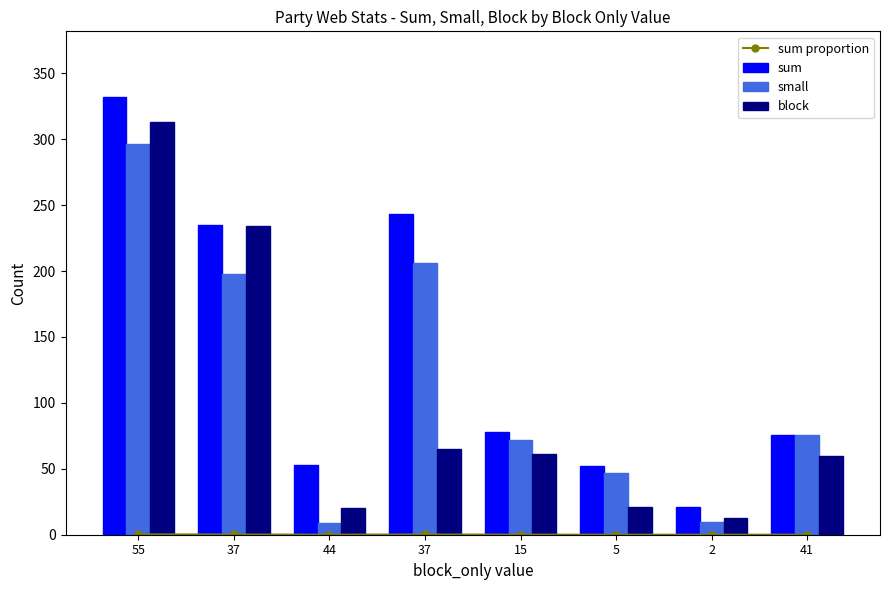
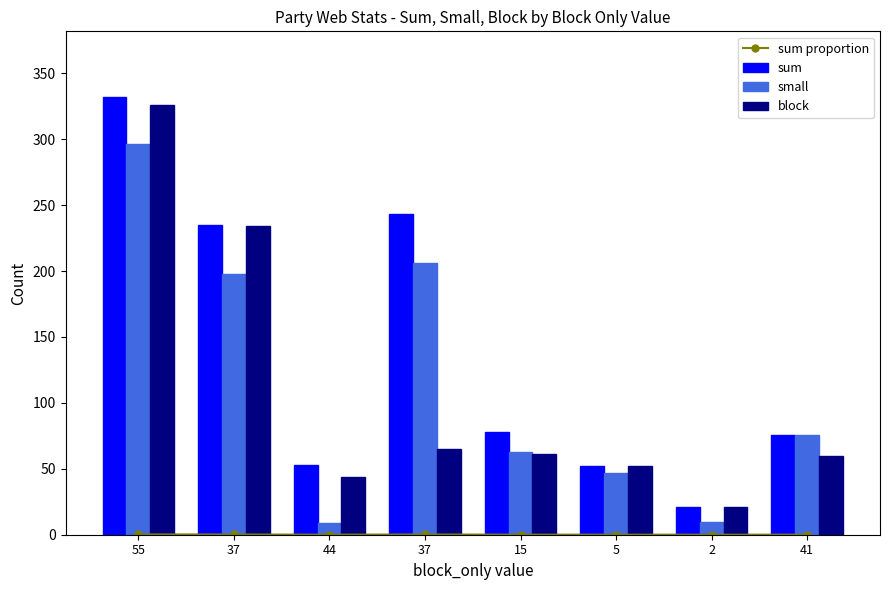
  {
    "sum": {
      "55": 332,
      "44": 53,
      "15": 78,
      "5": 52,
      "2": 21,
      "41": 76
    },
    "sum proportion": {
      "55": 0,
      "44": 0,
      "15": 0,
      "5": 0,
      "2": 0,
      "41": 0
    },
    "small": {
      "55": 296,
      "44": 9,
-     "15": 72,
+     "15": 63,
      "5": 47,
      "2": 10,
      "41": 76
    },
    "block": {
-     "55": 313,
-     "44": 20,
+     "55": 326,
+     "44": 44,
      "15": 61,
-     "5": 21,
-     "2": 13,
+     "5": 52,
+     "2": 21,
      "41": 60
    }
  }
